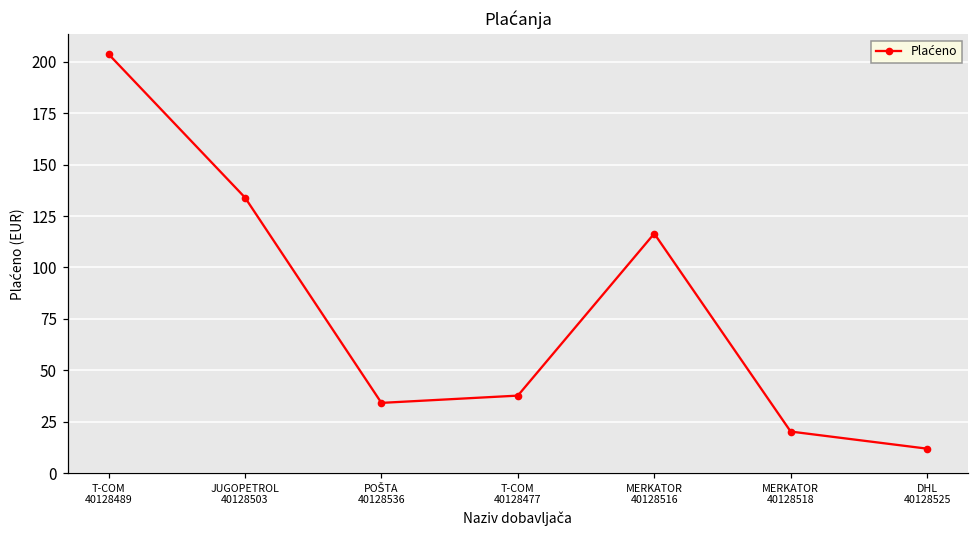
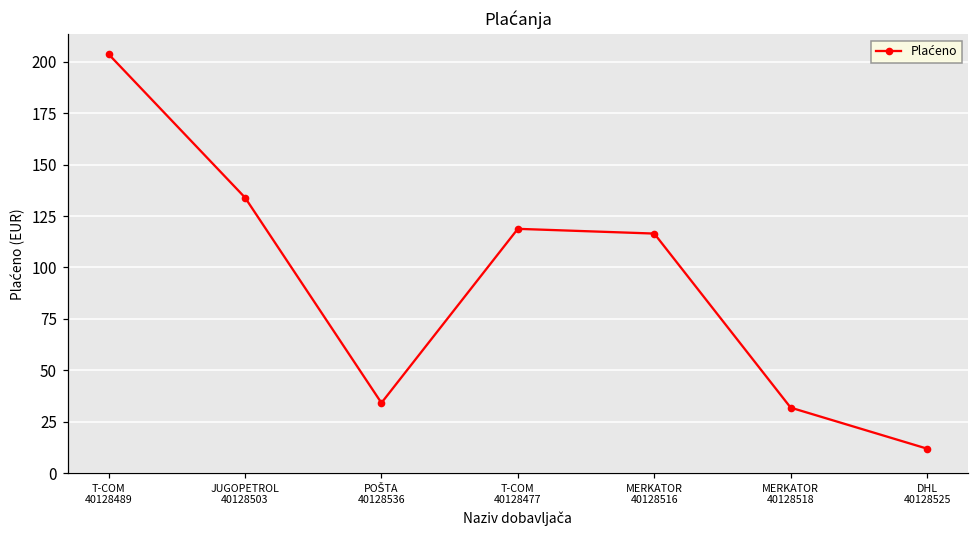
  {
    "T-COM 40128489": 204,
    "JUGOPETROL 40128503": 134,
    "POŠTA 40128536": 34,
-   "T-COM 40128477": 38,
+   "T-COM 40128477": 119,
    "MERKATOR 40128516": 117,
-   "MERKATOR 40128518": 20,
+   "MERKATOR 40128518": 32,
    "DHL 40128525": 12
  }
